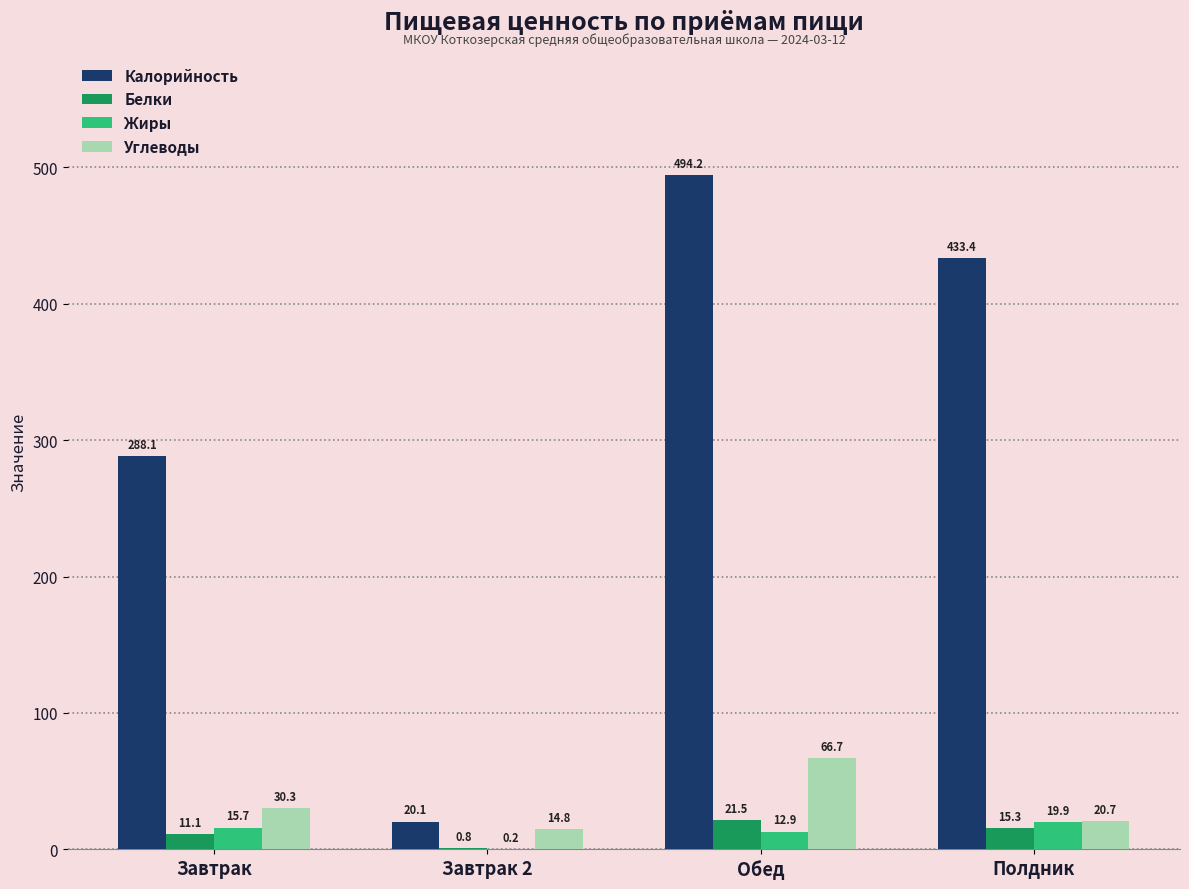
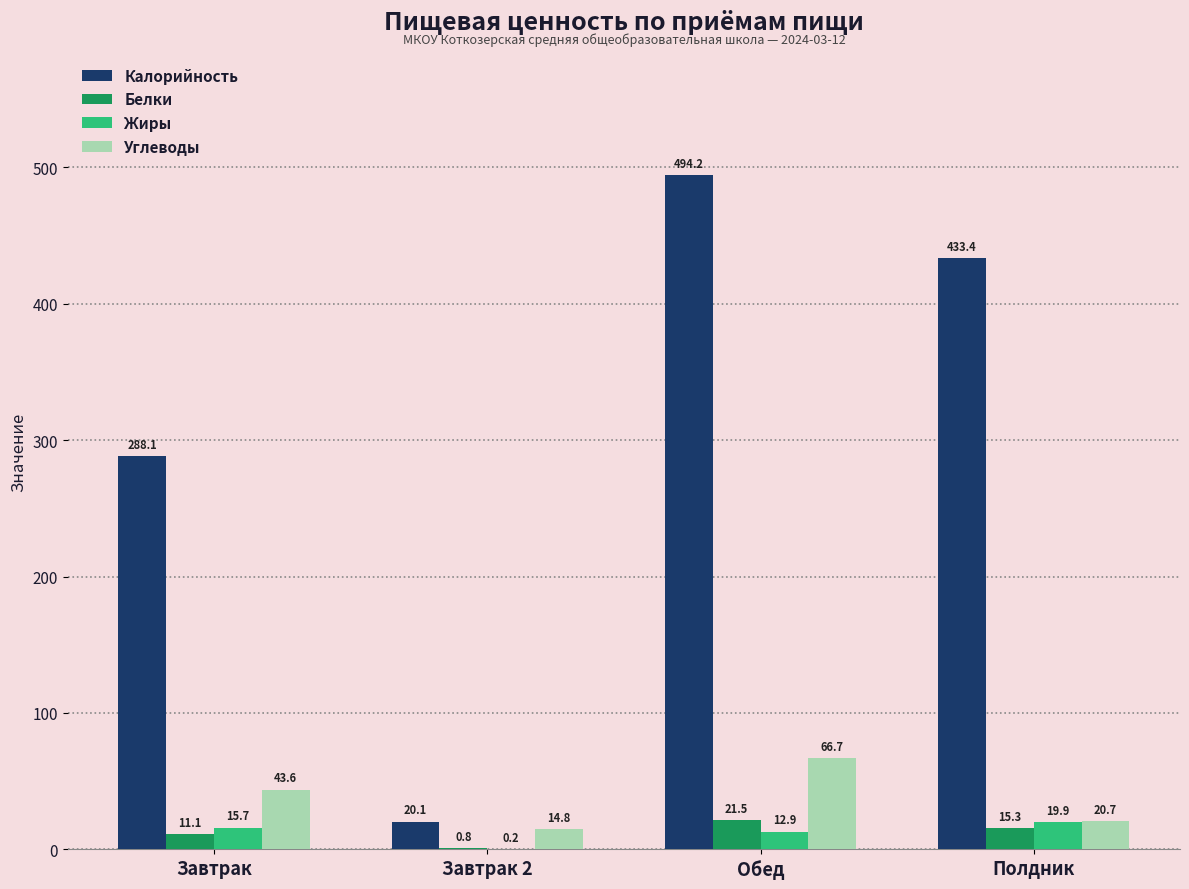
  {
    "Калорийность": {
      "Завтрак": 288.1,
      "Завтрак 2": 20.1,
      "Обед": 494.2,
      "Полдник": 433.4
    },
    "Углеводы": {
-     "Завтрак": 30.3,
+     "Завтрак": 43.6,
      "Завтрак 2": 14.8,
      "Обед": 66.7,
      "Полдник": 20.7
    }
  }
